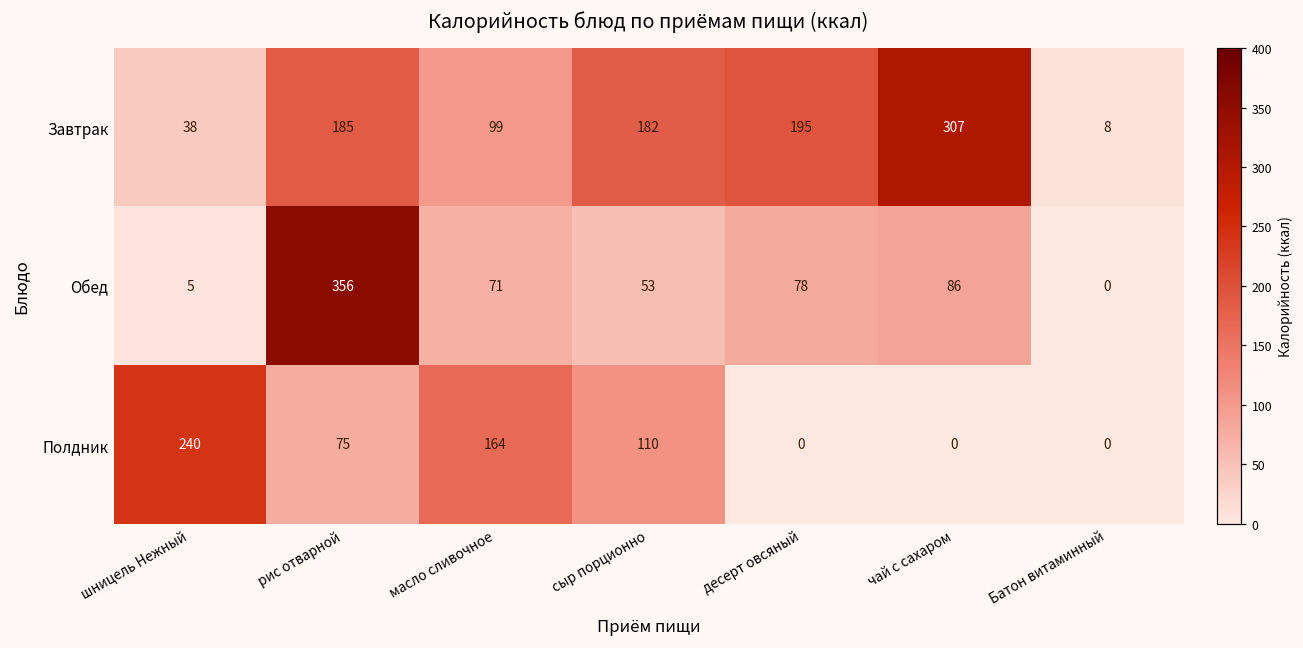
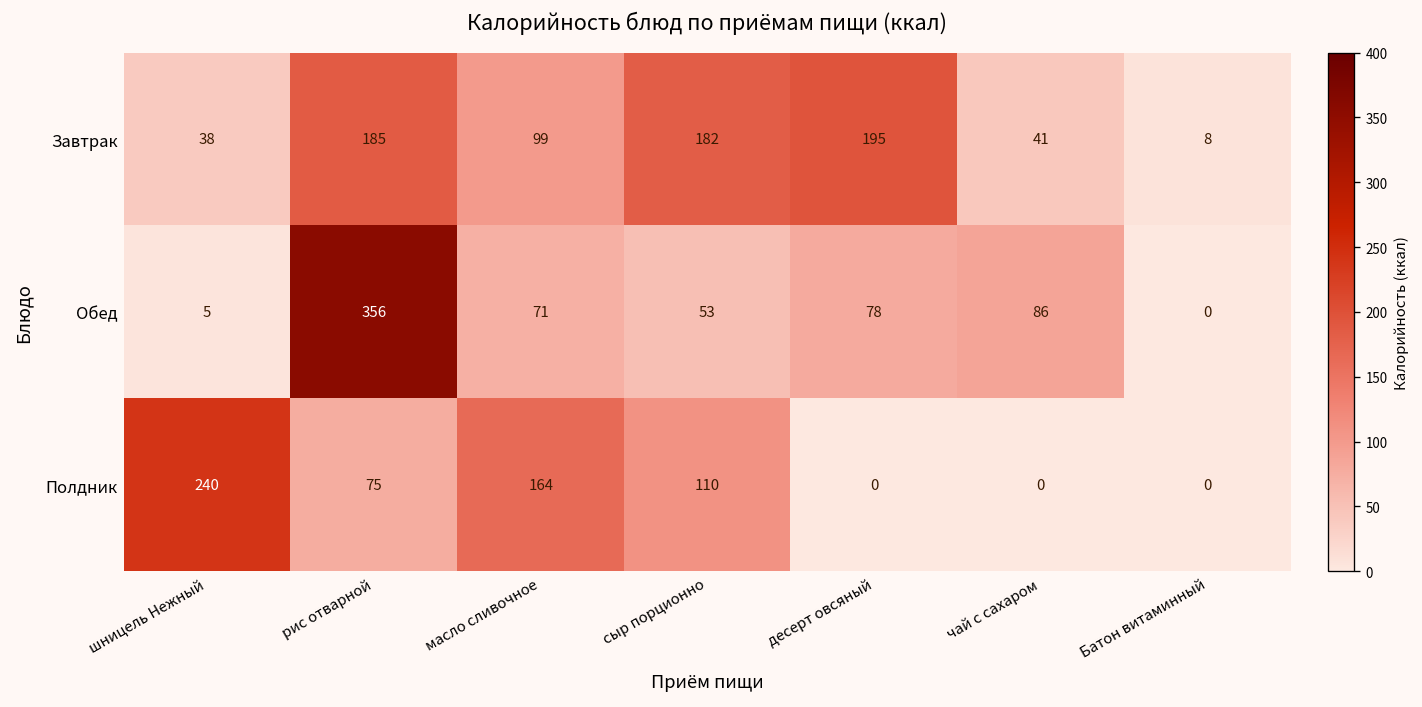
  {
    "Завтрак": {
      "шницель Нежный": 38,
      "рис отварной": 185,
      "масло сливочное": 99,
      "сыр порционно": 182,
      "десерт овсяный": 195,
-     "чай с сахаром": 307,
+     "чай с сахаром": 41,
      "Батон витаминный": 8
    },
    "Обед": {
      "шницель Нежный": 5,
      "рис отварной": 356,
      "масло сливочное": 71,
      "сыр порционно": 53,
      "десерт овсяный": 78,
      "чай с сахаром": 86,
      "Батон витаминный": 0
    },
    "Полдник": {
      "шницель Нежный": 240,
      "рис отварной": 75,
      "масло сливочное": 164,
      "сыр порционно": 110,
      "десерт овсяный": 0,
      "чай с сахаром": 0,
      "Батон витаминный": 0
    }
  }
